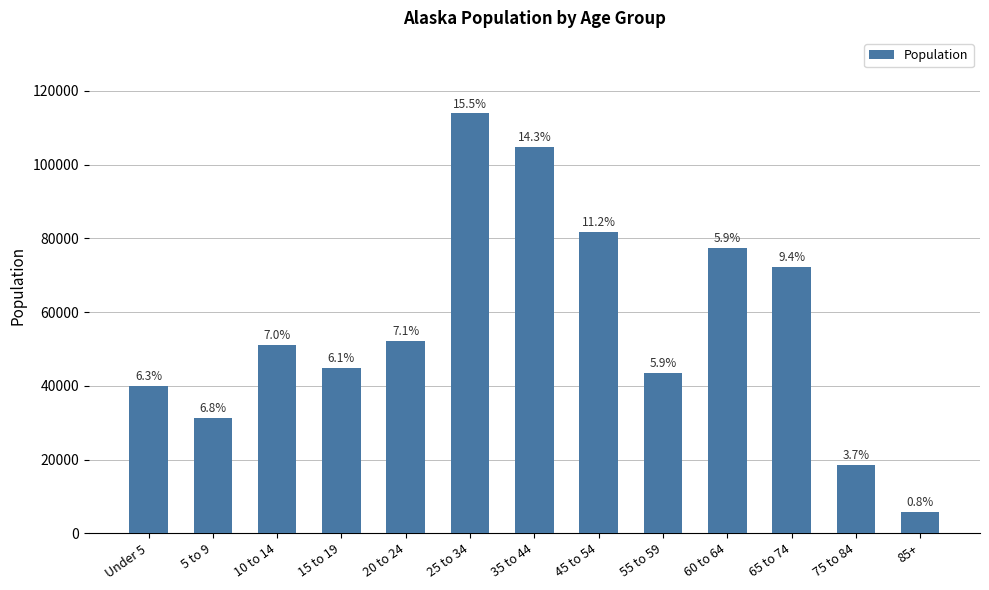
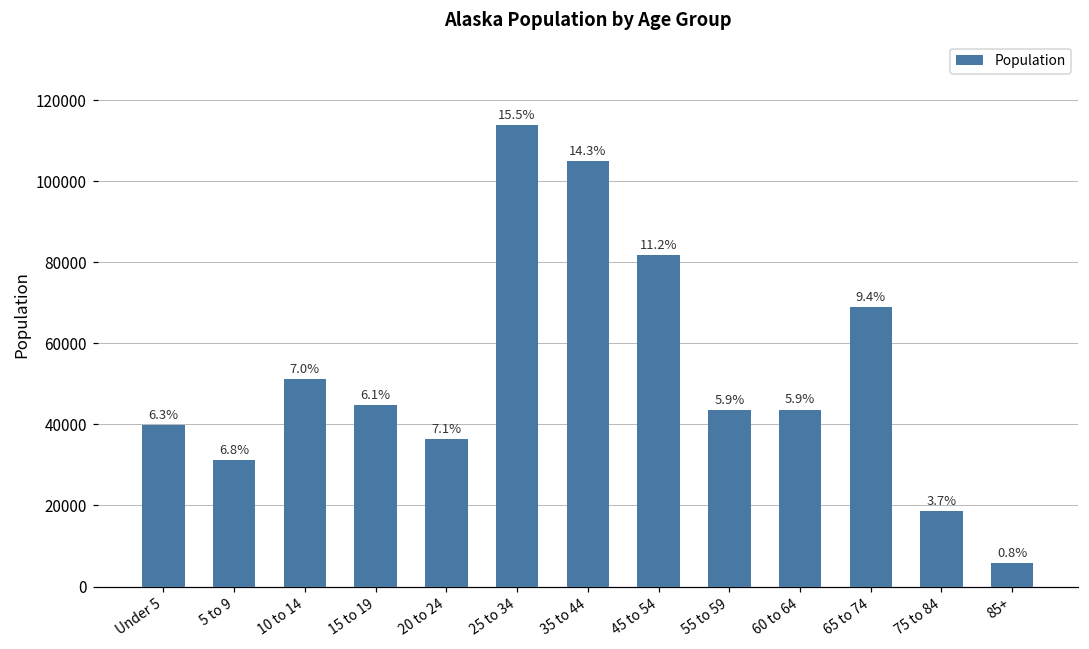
  {
-   "20 to 24": 52000,
-   "60 to 64": 77000,
-   "65 to 74": 72000
+   "20 to 24": 36000,
+   "60 to 64": 44000,
+   "65 to 74": 69000
  }
